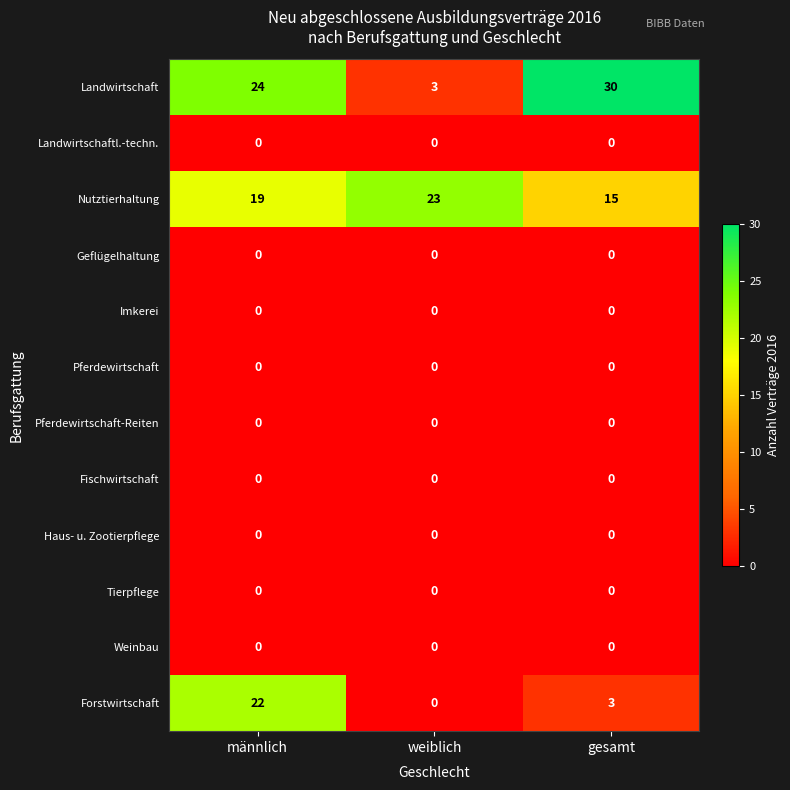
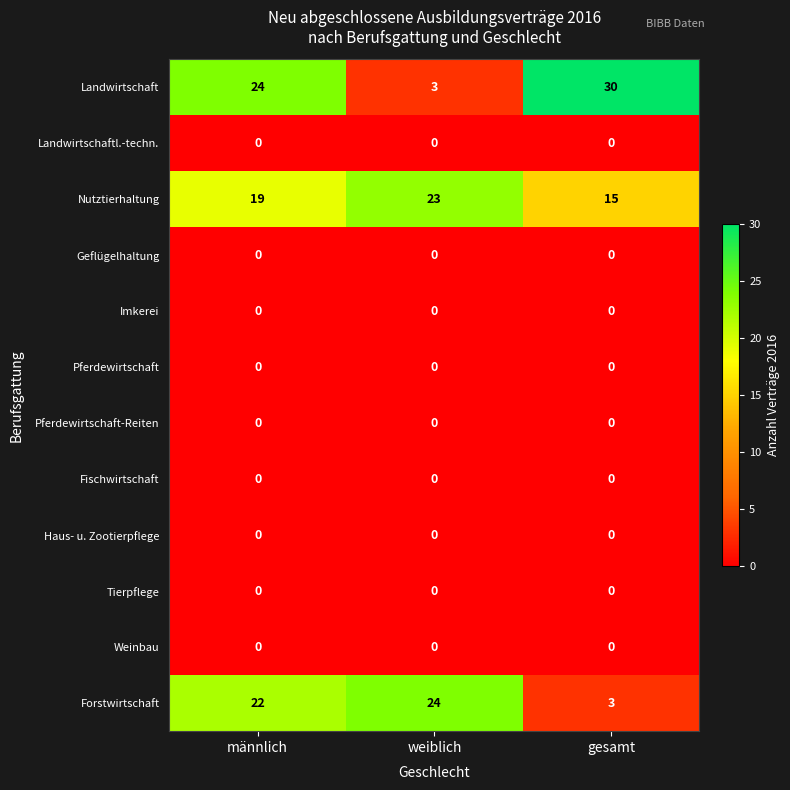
  {
    "Landwirtschaft": {
      "männlich": 24,
      "weiblich": 3,
      "gesamt": 30
    },
    "Landwirtschaftl.-techn.": {
      "männlich": 0,
      "weiblich": 0,
      "gesamt": 0
    },
    "Nutztierhaltung": {
      "männlich": 19,
      "weiblich": 23,
      "gesamt": 15
    },
    "Geflügelhaltung": {
      "männlich": 0,
      "weiblich": 0,
      "gesamt": 0
    },
    "Imkerei": {
      "männlich": 0,
      "weiblich": 0,
      "gesamt": 0
    },
    "Pferdewirtschaft": {
      "männlich": 0,
      "weiblich": 0,
      "gesamt": 0
    },
    "Pferdewirtschaft-Reiten": {
      "männlich": 0,
      "weiblich": 0,
      "gesamt": 0
    },
    "Fischwirtschaft": {
      "männlich": 0,
      "weiblich": 0,
      "gesamt": 0
    },
    "Haus- u. Zootierpflege": {
      "männlich": 0,
      "weiblich": 0,
      "gesamt": 0
    },
    "Tierpflege": {
      "männlich": 0,
      "weiblich": 0,
      "gesamt": 0
    },
    "Weinbau": {
      "männlich": 0,
      "weiblich": 0,
      "gesamt": 0
    },
    "Forstwirtschaft": {
      "männlich": 22,
-     "weiblich": 0,
+     "weiblich": 24,
      "gesamt": 3
    }
  }
